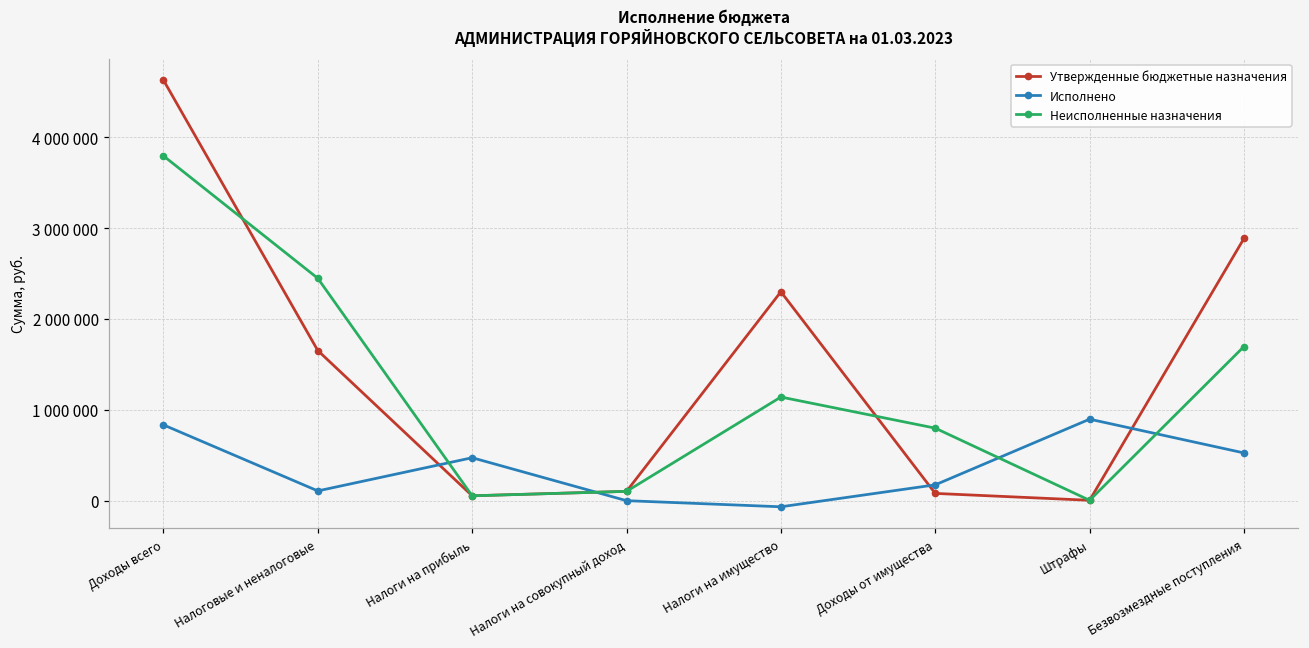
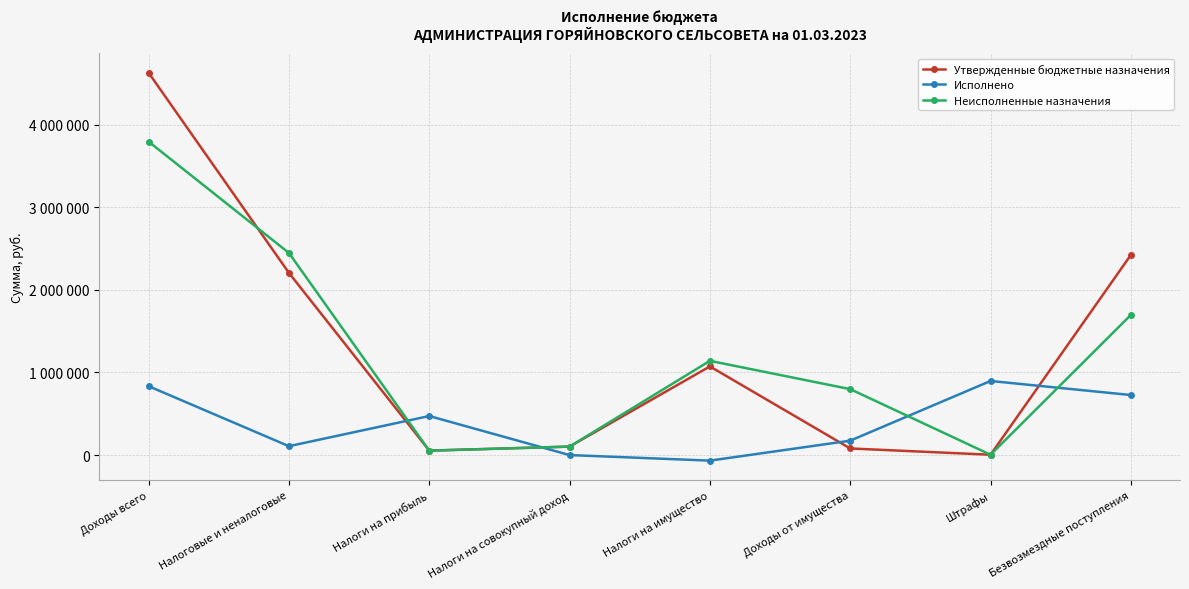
  {
    "Утвержденные бюджетные назначения": {
      "Доходы всего": 4600000,
-     "Налоговые и неналоговые": 1700000,
-     "Налоги на имущество": 2300000,
+     "Налоговые и неналоговые": 2200000,
+     "Налоги на имущество": 1100000,
      "Доходы от имущества": 100000,
-     "Безвозмездные поступления": 2900000
+     "Безвозмездные поступления": 2400000
    },
    "Исполнено": {
      "Доходы всего": 800000,
      "Налоговые и неналоговые": 100000,
      "Налоги на прибыль": 500000,
      "Налоги на совокупный доход": 0,
      "Налоги на имущество": -100000,
      "Доходы от имущества": 200000,
      "Штрафы": 900000,
-     "Безвозмездные поступления": 500000
+     "Безвозмездные поступления": 700000
    },
    "Неисполненные назначения": {
      "Доходы всего": 3800000,
      "Налоговые и неналоговые": 2400000,
      "Налоги на имущество": 1100000,
      "Доходы от имущества": 800000,
      "Безвозмездные поступления": 1700000
    }
  }
